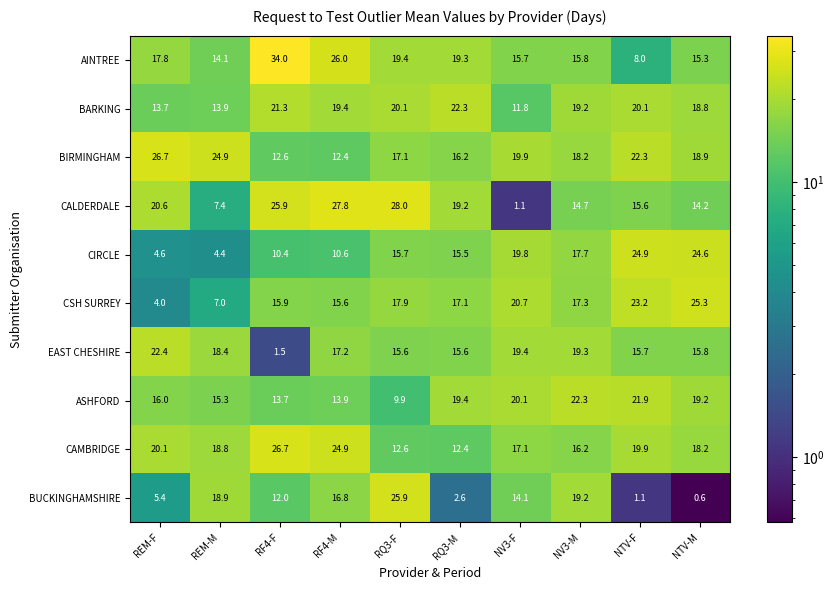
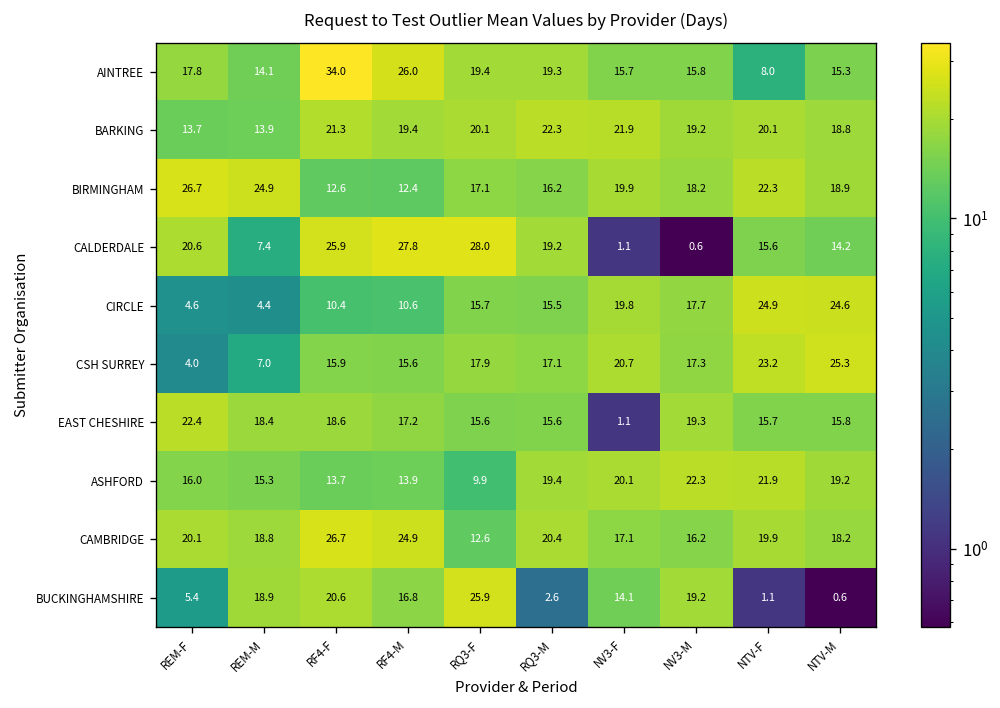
  {
    "AINTREE": {
      "REM-F": 17.8,
      "REM-M": 14.1,
      "RF4-F": 34.0,
      "RF4-M": 26.0,
      "RQ3-F": 19.4,
      "RQ3-M": 19.3,
      "NV3-F": 15.7,
      "NV3-M": 15.8,
      "NTV-F": 8.0,
      "NTV-M": 15.3
    },
    "BARKING": {
      "REM-F": 13.7,
      "REM-M": 13.9,
      "RF4-F": 21.3,
      "RF4-M": 19.4,
      "RQ3-F": 20.1,
      "RQ3-M": 22.3,
-     "NV3-F": 11.8,
+     "NV3-F": 21.9,
      "NV3-M": 19.2,
      "NTV-F": 20.1,
      "NTV-M": 18.8
    },
    "BIRMINGHAM": {
      "REM-F": 26.7,
      "REM-M": 24.9,
      "RF4-F": 12.6,
      "RF4-M": 12.4,
      "RQ3-F": 17.1,
      "RQ3-M": 16.2,
      "NV3-F": 19.9,
      "NV3-M": 18.2,
      "NTV-F": 22.3,
      "NTV-M": 18.9
    },
    "CALDERDALE": {
      "REM-F": 20.6,
      "REM-M": 7.4,
      "RF4-F": 25.9,
      "RF4-M": 27.8,
      "RQ3-F": 28.0,
      "RQ3-M": 19.2,
      "NV3-F": 1.1,
-     "NV3-M": 14.7,
+     "NV3-M": 0.6,
      "NTV-F": 15.6,
      "NTV-M": 14.2
    },
    "CIRCLE": {
      "REM-F": 4.6,
      "REM-M": 4.4,
      "RF4-F": 10.4,
      "RF4-M": 10.6,
      "RQ3-F": 15.7,
      "RQ3-M": 15.5,
      "NV3-F": 19.8,
      "NV3-M": 17.7,
      "NTV-F": 24.9,
      "NTV-M": 24.6
    },
    "CSH SURREY": {
      "REM-F": 4.0,
      "REM-M": 7.0,
      "RF4-F": 15.9,
      "RF4-M": 15.6,
      "RQ3-F": 17.9,
      "RQ3-M": 17.1,
      "NV3-F": 20.7,
      "NV3-M": 17.3,
      "NTV-F": 23.2,
      "NTV-M": 25.3
    },
    "EAST CHESHIRE": {
      "REM-F": 22.4,
      "REM-M": 18.4,
-     "RF4-F": 1.5,
+     "RF4-F": 18.6,
      "RF4-M": 17.2,
      "RQ3-F": 15.6,
      "RQ3-M": 15.6,
-     "NV3-F": 19.4,
+     "NV3-F": 1.1,
      "NV3-M": 19.3,
      "NTV-F": 15.7,
      "NTV-M": 15.8
    },
    "ASHFORD": {
      "REM-F": 16.0,
      "REM-M": 15.3,
      "RF4-F": 13.7,
      "RF4-M": 13.9,
      "RQ3-F": 9.9,
      "RQ3-M": 19.4,
      "NV3-F": 20.1,
      "NV3-M": 22.3,
      "NTV-F": 21.9,
      "NTV-M": 19.2
    },
    "CAMBRIDGE": {
      "REM-F": 20.1,
      "REM-M": 18.8,
      "RF4-F": 26.7,
      "RF4-M": 24.9,
      "RQ3-F": 12.6,
-     "RQ3-M": 12.4,
+     "RQ3-M": 20.4,
      "NV3-F": 17.1,
      "NV3-M": 16.2,
      "NTV-F": 19.9,
      "NTV-M": 18.2
    },
    "BUCKINGHAMSHIRE": {
      "REM-F": 5.4,
      "REM-M": 18.9,
-     "RF4-F": 12.0,
+     "RF4-F": 20.6,
      "RF4-M": 16.8,
      "RQ3-F": 25.9,
      "RQ3-M": 2.6,
      "NV3-F": 14.1,
      "NV3-M": 19.2,
      "NTV-F": 1.1,
      "NTV-M": 0.6
    }
  }
